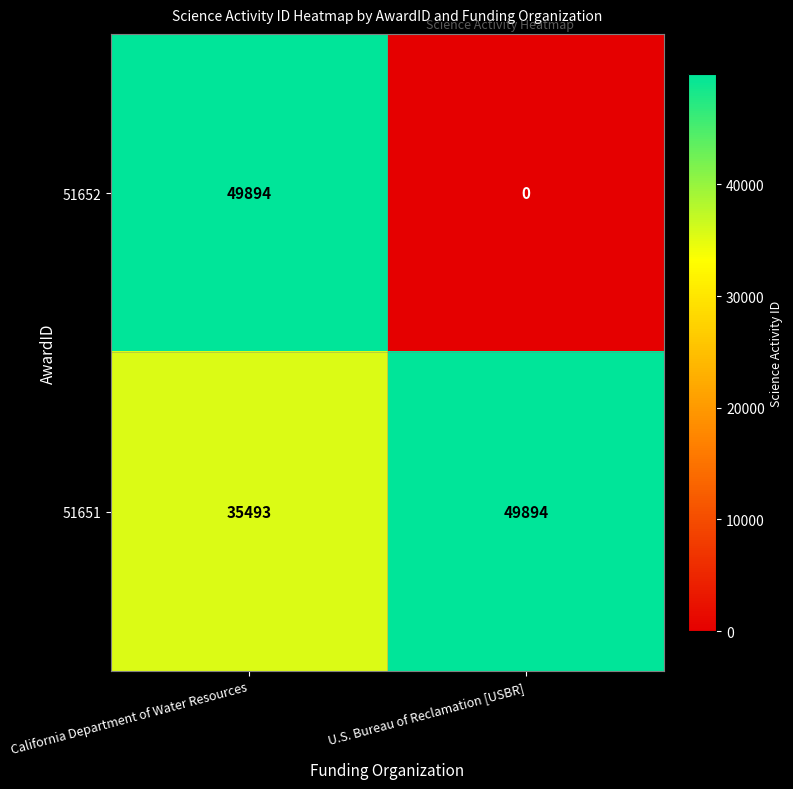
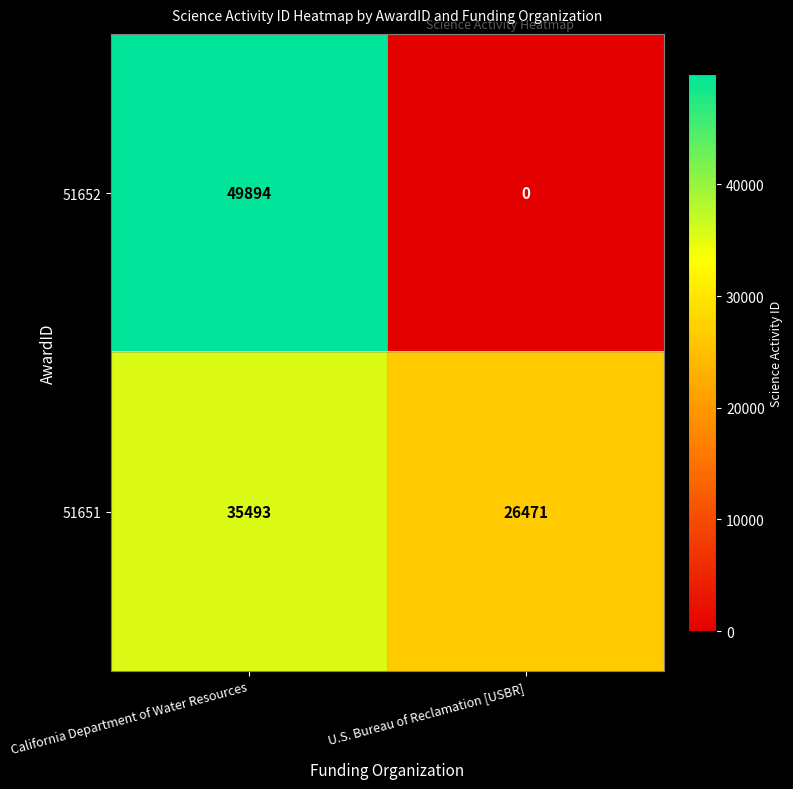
  {
    "51652": {
      "California Department of Water Resources": 49894,
      "U.S. Bureau of Reclamation [USBR]": 0
    },
    "51651": {
      "California Department of Water Resources": 35493,
-     "U.S. Bureau of Reclamation [USBR]": 49894
+     "U.S. Bureau of Reclamation [USBR]": 26471
    }
  }
